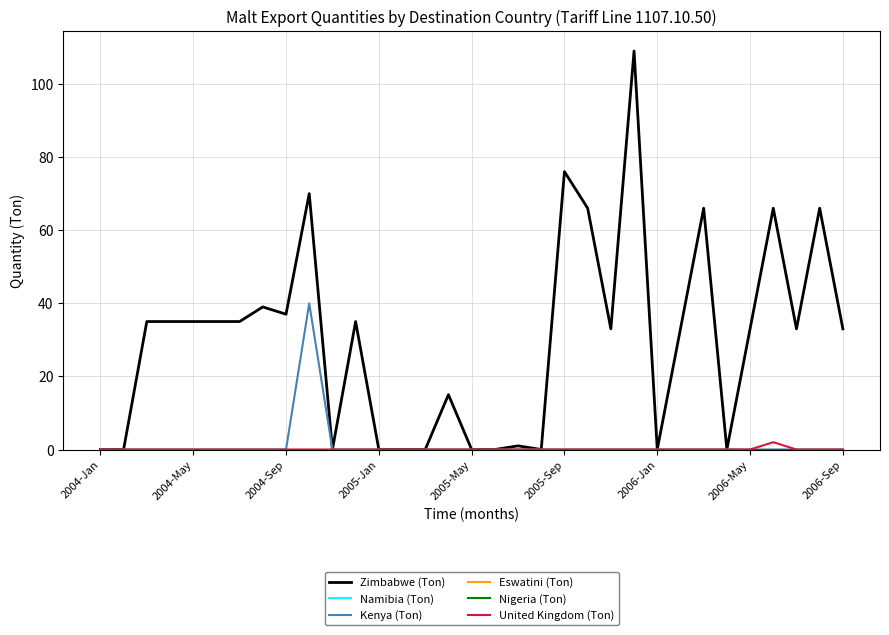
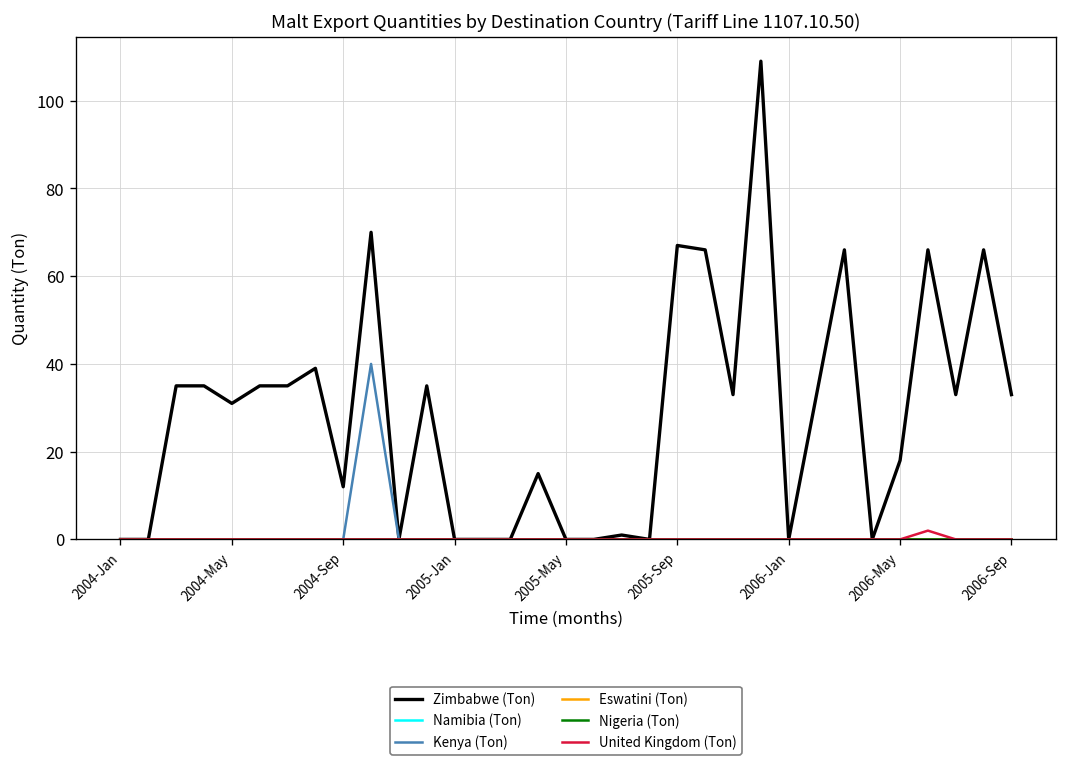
  {
    "Zimbabwe (Ton)": {
-     "2004-May": 35,
-     "2004-Sep": 37,
-     "2005-Sep": 76,
-     "2006-May": 33,
+     "2004-May": 31,
+     "2004-Sep": 12,
+     "2005-Sep": 67,
+     "2006-May": 18,
      "2006-Sep": 33
    }
  }
